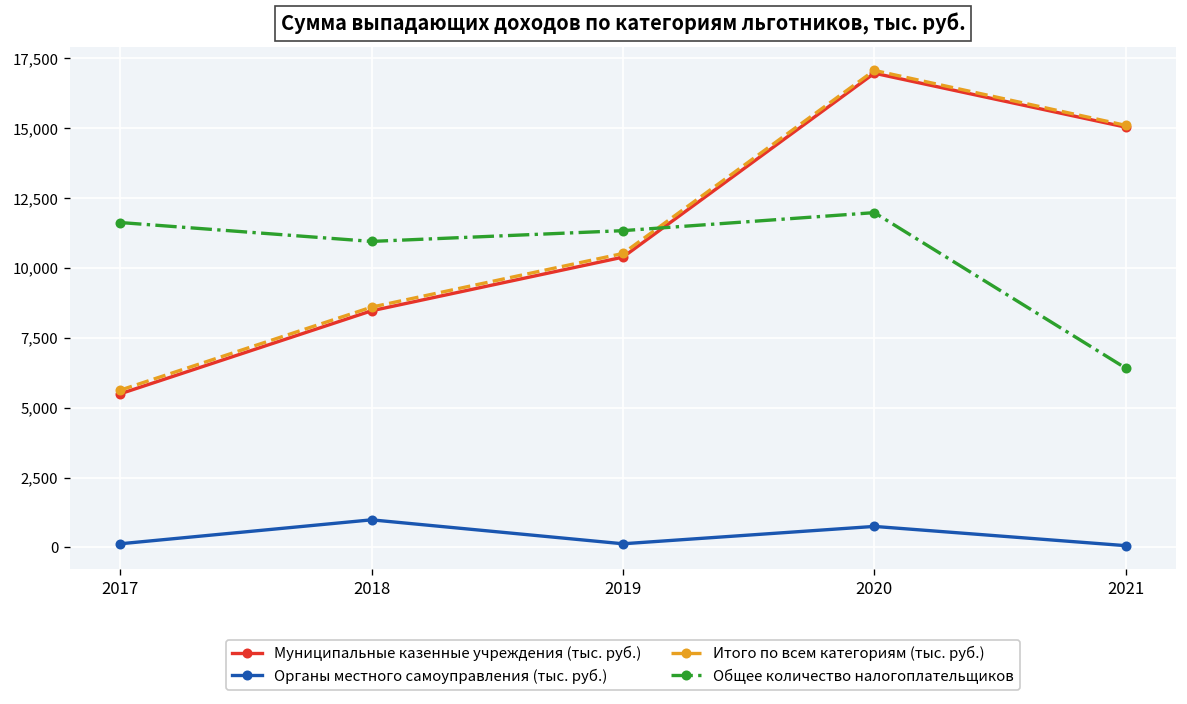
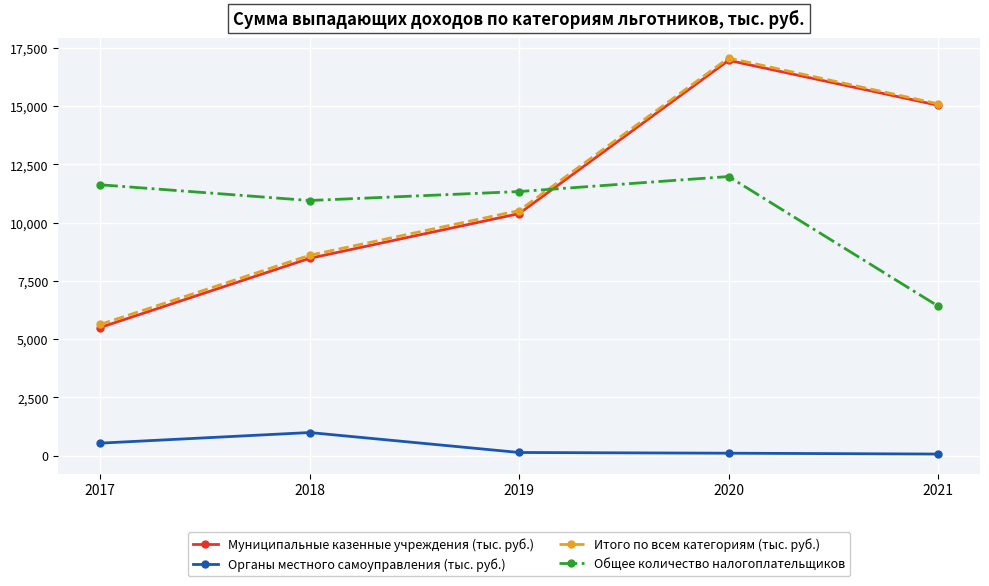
  {
    "Муниципальные казенные учреждения (тыс. руб.)": {
      "2017": "5,500",
      "2018": "8,500",
      "2019": "10,400"
    },
    "Органы местного самоуправления (тыс. руб.)": {
-     "2017": "100",
+     "2017": "500",
      "2018": "1,000",
      "2019": "100",
-     "2020": "800",
+     "2020": "100",
      "2021": "100"
    },
    "Итого по всем категориям (тыс. руб.)": {
      "2017": "5,600",
      "2018": "8,600",
      "2019": "10,500"
    },
    "Общее количество налогоплательщиков": {
      "2017": "11,600",
      "2018": "11,000",
      "2019": "11,300",
      "2020": "12,000",
      "2021": "6,400"
    }
  }
